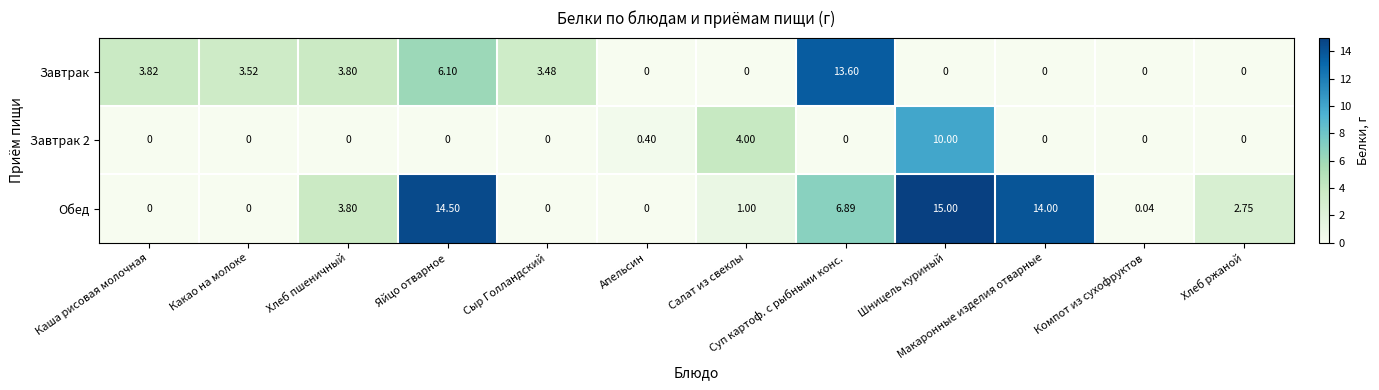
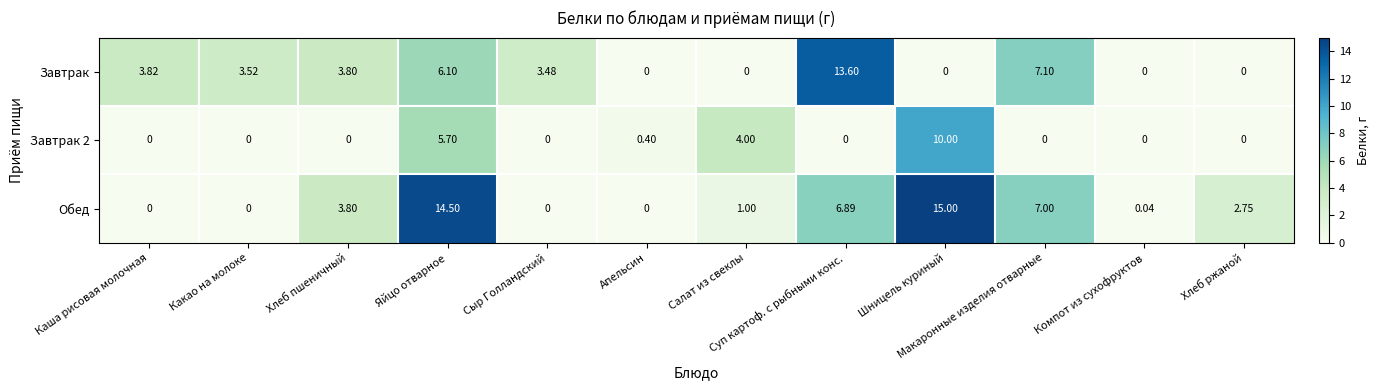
  {
    "Завтрак": {
      "Каша рисовая молочная": 3.82,
      "Какао на молоке": 3.52,
      "Хлеб пшеничный": 3.80,
      "Яйцо отварное": 6.10,
      "Сыр Голландский": 3.48,
      "Апельсин": 0,
      "Салат из свеклы": 0,
      "Суп картоф. с рыбными конс.": 13.60,
      "Шницель куриный": 0,
-     "Макаронные изделия отварные": 0,
+     "Макаронные изделия отварные": 7.10,
      "Компот из сухофруктов": 0,
      "Хлеб ржаной": 0
    },
    "Завтрак 2": {
      "Каша рисовая молочная": 0,
      "Какао на молоке": 0,
      "Хлеб пшеничный": 0,
-     "Яйцо отварное": 0,
+     "Яйцо отварное": 5.70,
      "Сыр Голландский": 0,
      "Апельсин": 0.40,
      "Салат из свеклы": 4.00,
      "Суп картоф. с рыбными конс.": 0,
      "Шницель куриный": 10.00,
      "Макаронные изделия отварные": 0,
      "Компот из сухофруктов": 0,
      "Хлеб ржаной": 0
    },
    "Обед": {
      "Каша рисовая молочная": 0,
      "Какао на молоке": 0,
      "Хлеб пшеничный": 3.80,
      "Яйцо отварное": 14.50,
      "Сыр Голландский": 0,
      "Апельсин": 0,
      "Салат из свеклы": 1.00,
      "Суп картоф. с рыбными конс.": 6.89,
      "Шницель куриный": 15.00,
-     "Макаронные изделия отварные": 14.00,
+     "Макаронные изделия отварные": 7.00,
      "Компот из сухофруктов": 0.04,
      "Хлеб ржаной": 2.75
    }
  }
